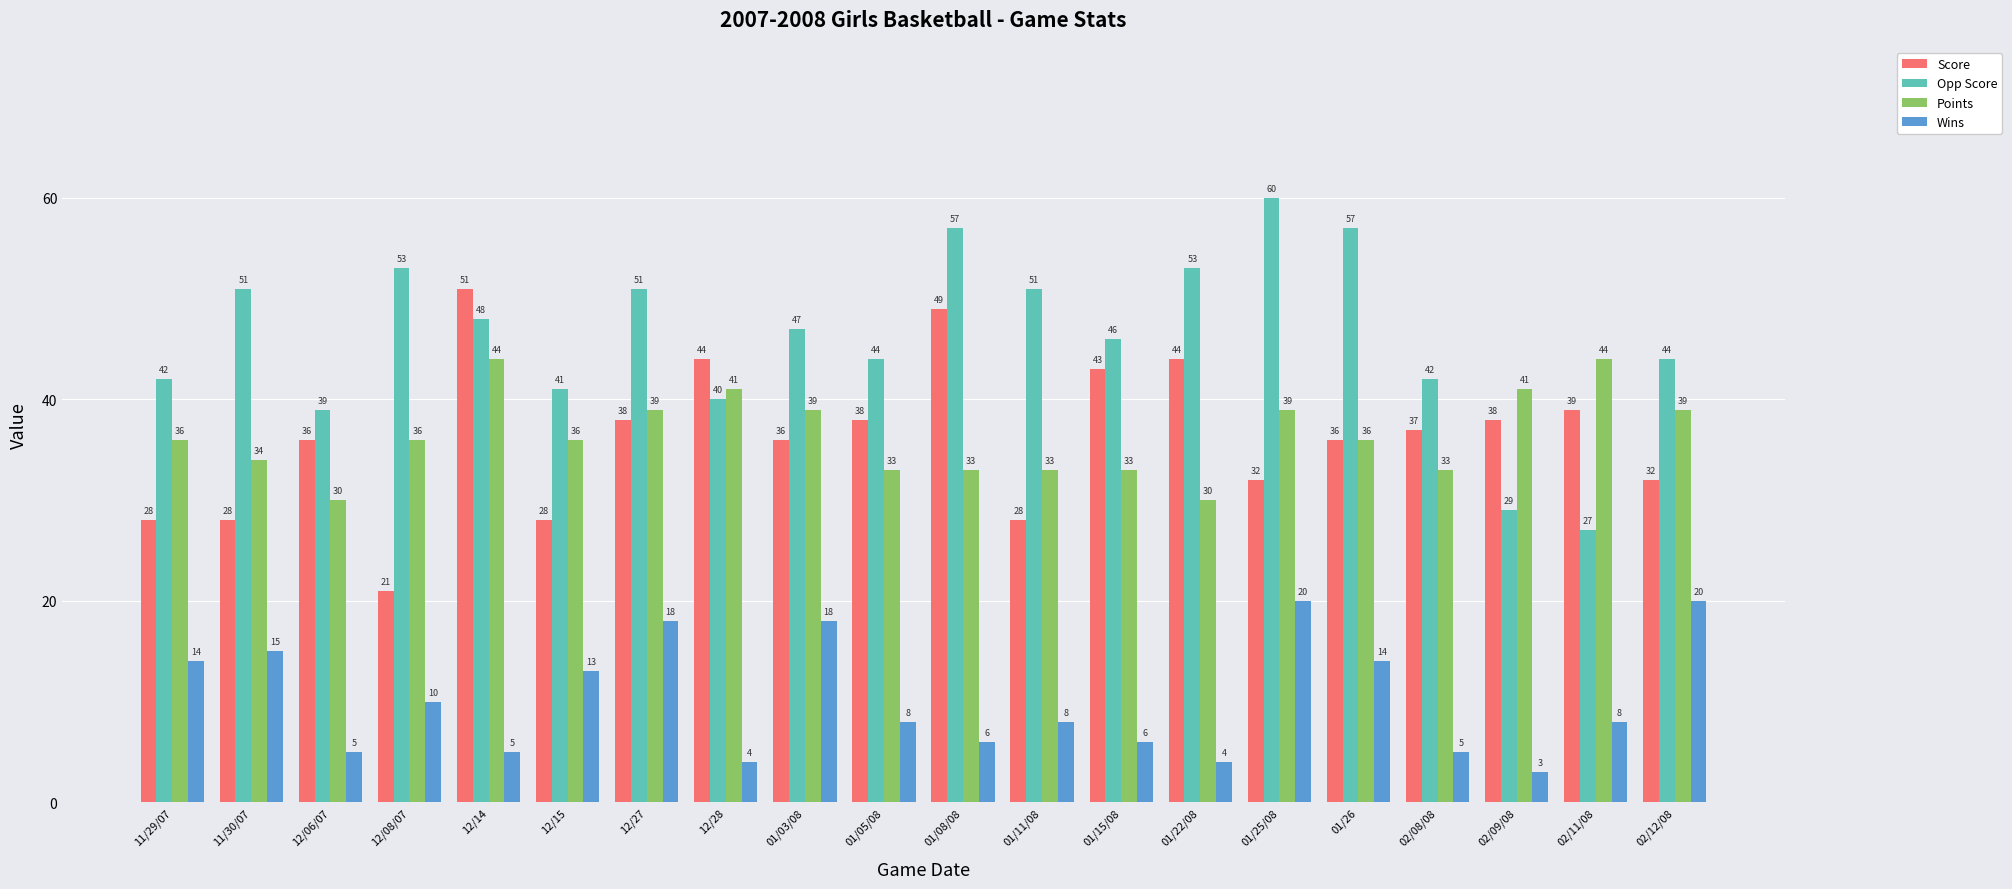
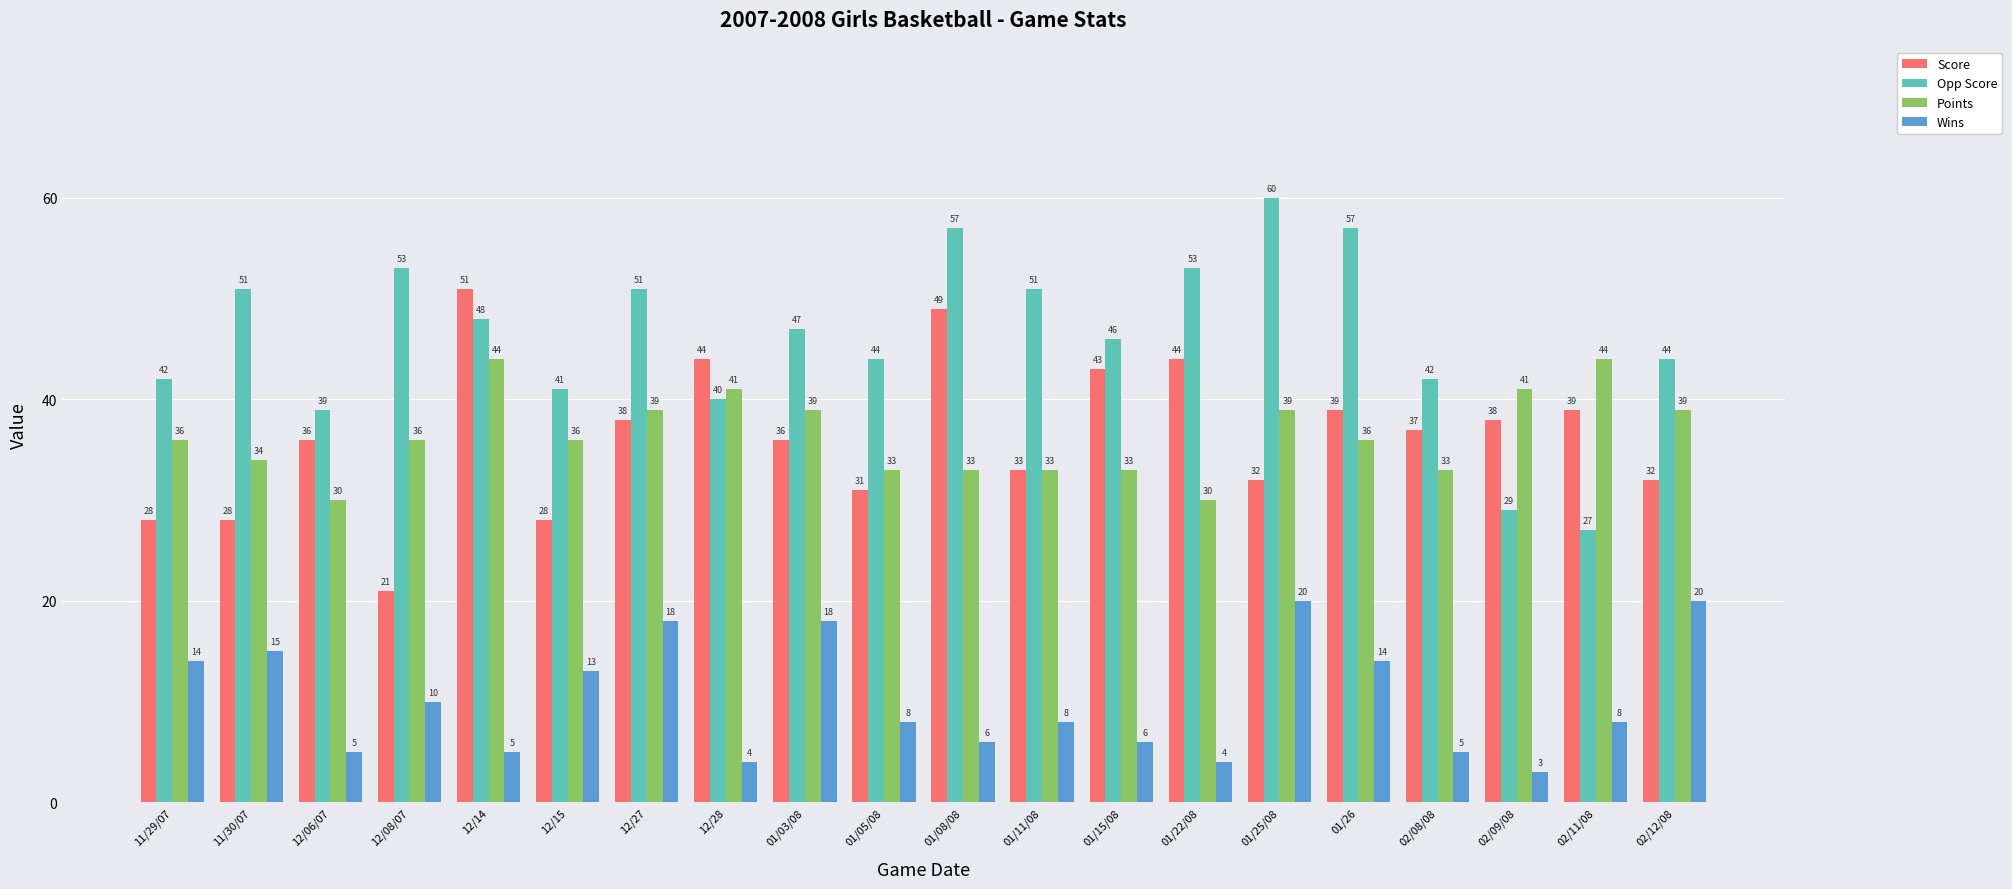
  {
    "Score": {
      "11/29/07": 28,
      "11/30/07": 28,
      "12/06/07": 36,
      "12/08/07": 21,
      "12/14": 51,
      "12/15": 28,
      "12/27": 38,
      "12/28": 44,
      "01/03/08": 36,
-     "01/05/08": 38,
+     "01/05/08": 31,
      "01/08/08": 49,
-     "01/11/08": 28,
+     "01/11/08": 33,
      "01/15/08": 43,
      "01/22/08": 44,
      "01/25/08": 32,
-     "01/26": 36,
+     "01/26": 39,
      "02/08/08": 37,
      "02/09/08": 38,
      "02/11/08": 39,
      "02/12/08": 32
    },
    "Points": {
      "11/29/07": 36,
      "11/30/07": 34,
      "12/06/07": 30,
      "12/08/07": 36,
      "12/14": 44,
      "12/15": 36,
      "12/27": 39,
      "12/28": 41,
      "01/03/08": 39,
      "01/05/08": 33,
      "01/08/08": 33,
      "01/11/08": 33,
      "01/15/08": 33,
      "01/22/08": 30,
      "01/25/08": 39,
      "01/26": 36,
      "02/08/08": 33,
      "02/09/08": 41,
      "02/11/08": 44,
      "02/12/08": 39
    }
  }
